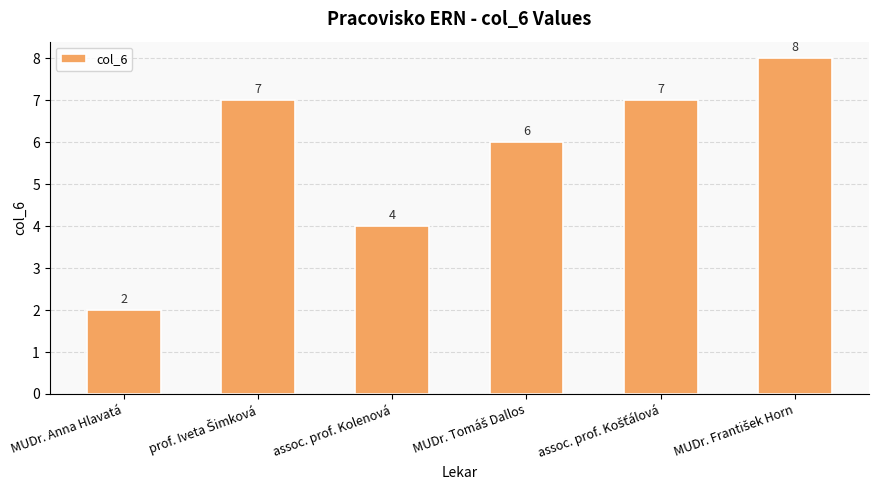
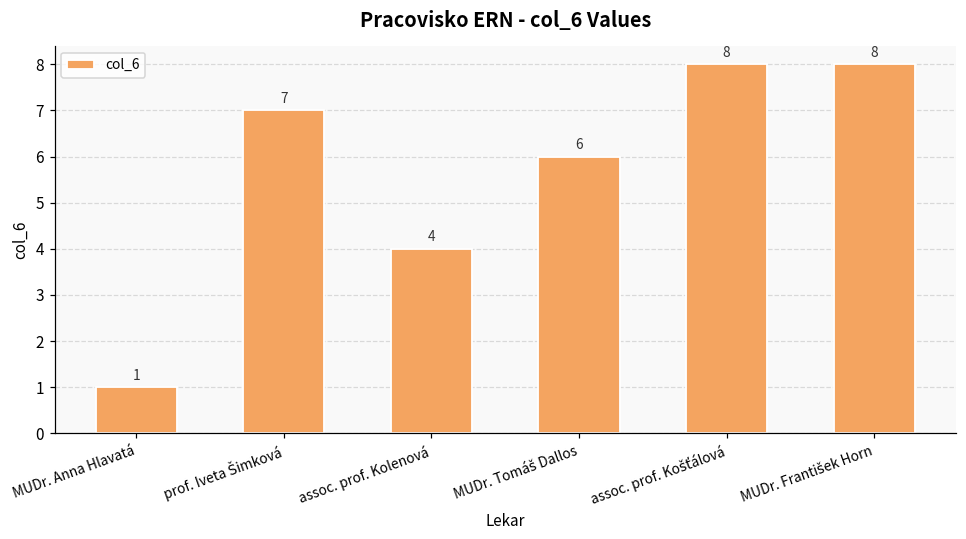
  {
-   "MUDr. Anna Hlavatá": 2,
+   "MUDr. Anna Hlavatá": 1,
    "prof. Iveta Šimková": 7,
    "assoc. prof. Kolenová": 4,
    "MUDr. Tomáš Dallos": 6,
-   "assoc. prof. Košťálová": 7,
+   "assoc. prof. Košťálová": 8,
    "MUDr. František Horn": 8
  }
